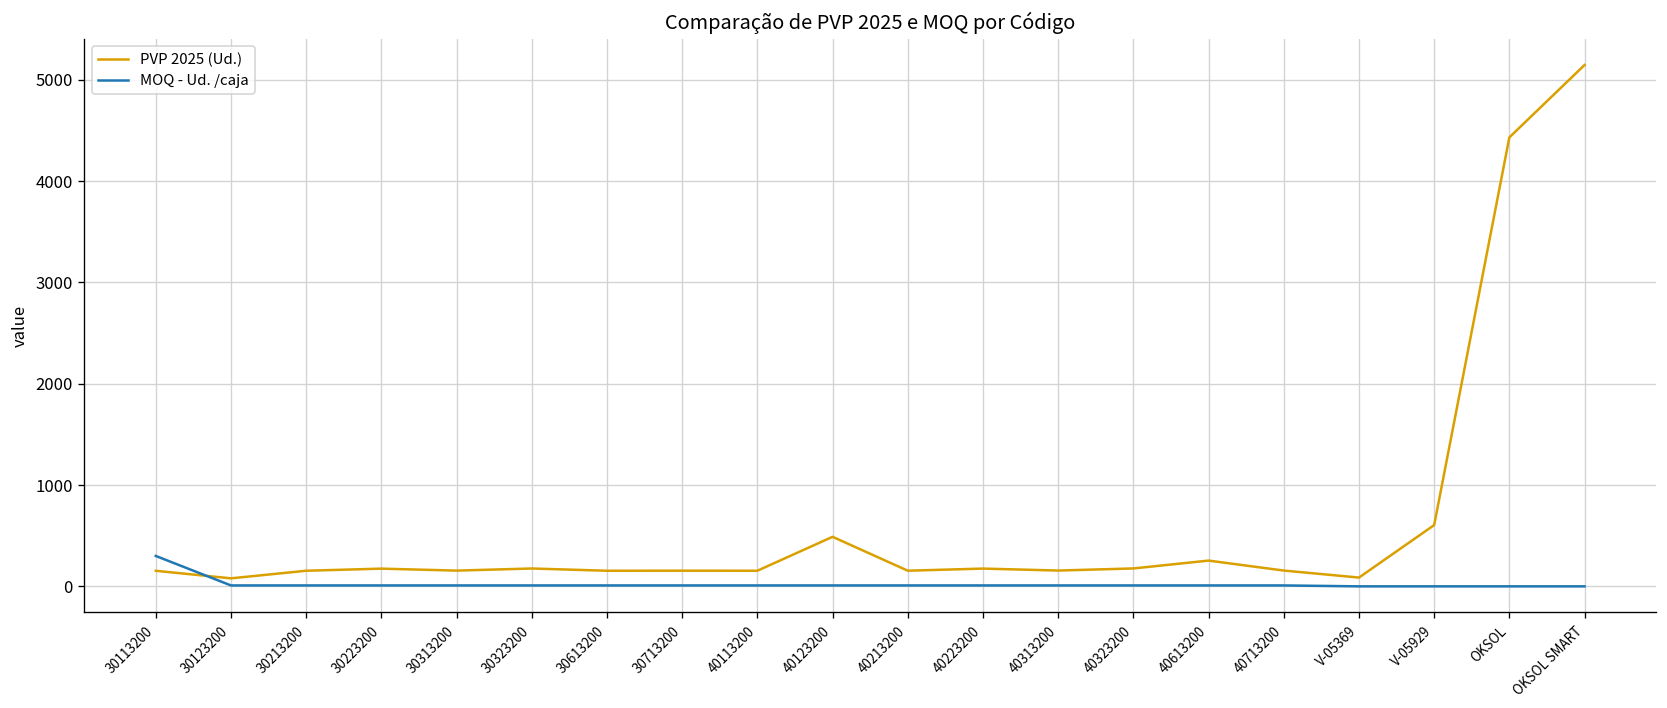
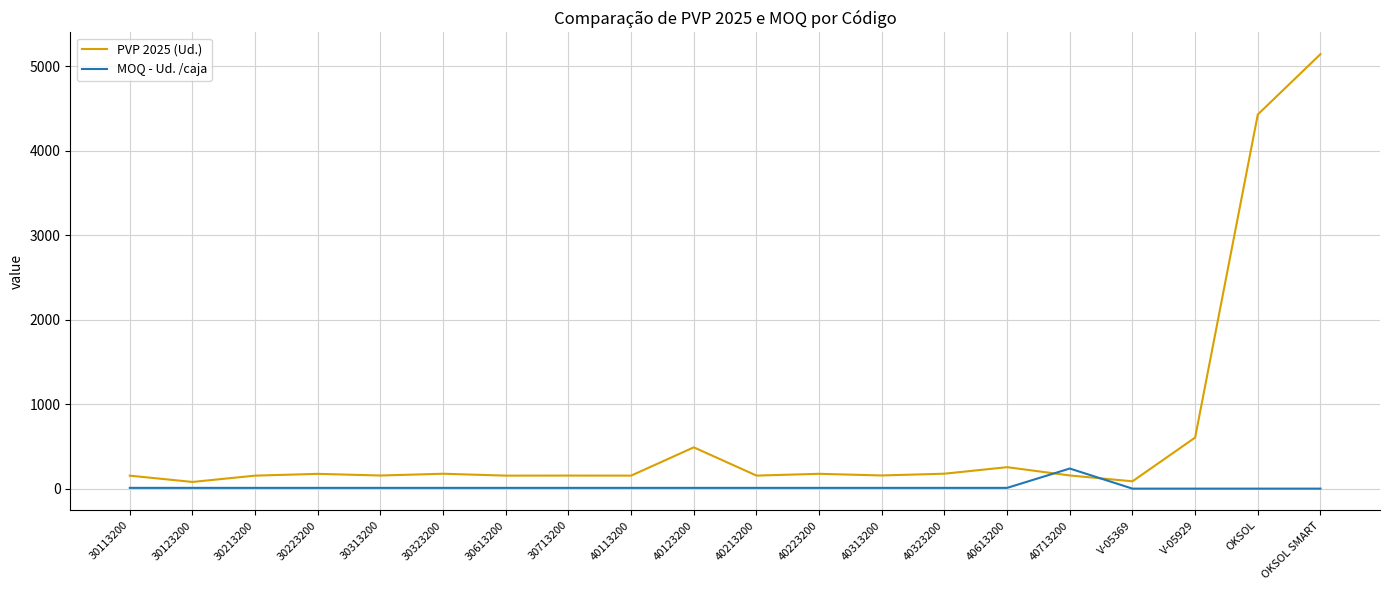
  {
    "PVP 2025 (Ud.)": {
      "30113200": 200,
      "30123200": 100,
      "30213200": 200,
      "30223200": 200,
      "30313200": 200,
      "30323200": 200,
      "30613200": 200,
      "30713200": 200,
      "40113200": 200,
      "40123200": 500,
      "40213200": 200,
      "40223200": 200,
      "40313200": 200,
      "40323200": 200,
      "40613200": 300,
      "40713200": 200,
      "V-05369": 100,
      "V-05929": 600,
      "OKSOL": 4400,
      "OKSOL SMART": 5100
    },
    "MOQ - Ud. /caja": {
-     "30113200": 300,
+     "30113200": 0,
      "30123200": 0,
      "30213200": 0,
      "30223200": 0,
      "30313200": 0,
      "30323200": 0,
      "30613200": 0,
      "30713200": 0,
      "40113200": 0,
      "40123200": 0,
      "40213200": 0,
      "40223200": 0,
      "40313200": 0,
      "40323200": 0,
      "40613200": 0,
-     "40713200": 0,
+     "40713200": 200,
      "V-05369": 0,
      "V-05929": 0,
      "OKSOL": 0,
      "OKSOL SMART": 0
    }
  }
